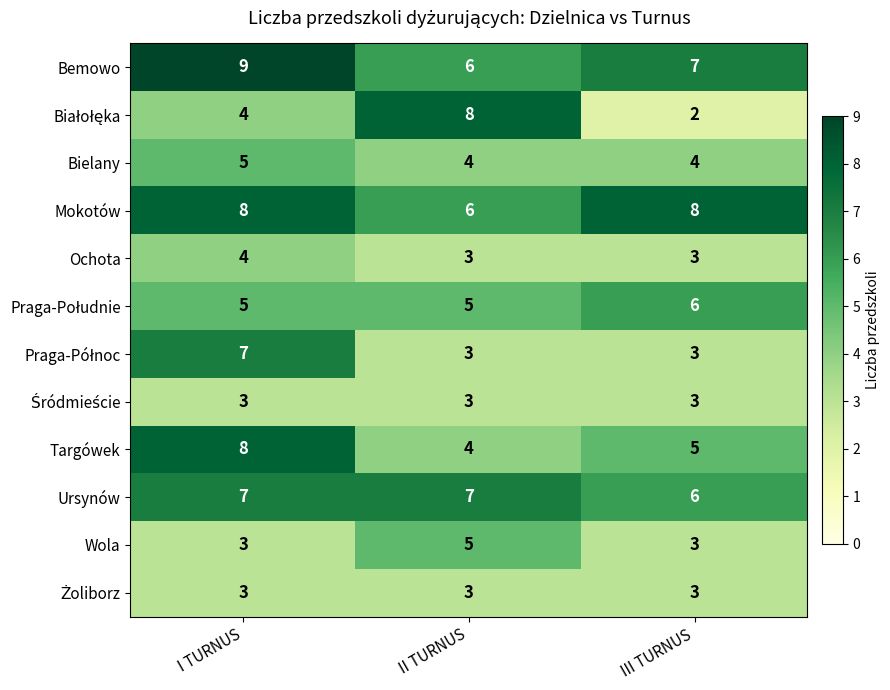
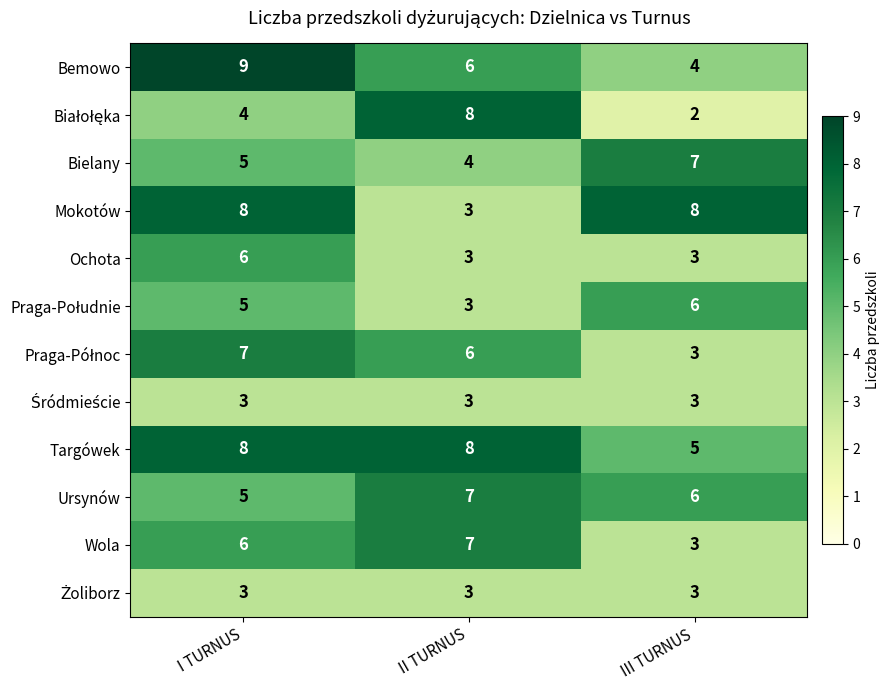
  {
    "Bemowo": {
      "I TURNUS": 9,
      "II TURNUS": 6,
-     "III TURNUS": 7
+     "III TURNUS": 4
    },
    "Białołęka": {
      "I TURNUS": 4,
      "II TURNUS": 8,
      "III TURNUS": 2
    },
    "Bielany": {
      "I TURNUS": 5,
      "II TURNUS": 4,
-     "III TURNUS": 4
+     "III TURNUS": 7
    },
    "Mokotów": {
      "I TURNUS": 8,
-     "II TURNUS": 6,
+     "II TURNUS": 3,
      "III TURNUS": 8
    },
    "Ochota": {
-     "I TURNUS": 4,
+     "I TURNUS": 6,
      "II TURNUS": 3,
      "III TURNUS": 3
    },
    "Praga-Południe": {
      "I TURNUS": 5,
-     "II TURNUS": 5,
+     "II TURNUS": 3,
      "III TURNUS": 6
    },
    "Praga-Północ": {
      "I TURNUS": 7,
-     "II TURNUS": 3,
+     "II TURNUS": 6,
      "III TURNUS": 3
    },
    "Śródmieście": {
      "I TURNUS": 3,
      "II TURNUS": 3,
      "III TURNUS": 3
    },
    "Targówek": {
      "I TURNUS": 8,
-     "II TURNUS": 4,
+     "II TURNUS": 8,
      "III TURNUS": 5
    },
    "Ursynów": {
-     "I TURNUS": 7,
+     "I TURNUS": 5,
      "II TURNUS": 7,
      "III TURNUS": 6
    },
    "Wola": {
-     "I TURNUS": 3,
-     "II TURNUS": 5,
+     "I TURNUS": 6,
+     "II TURNUS": 7,
      "III TURNUS": 3
    },
    "Żoliborz": {
      "I TURNUS": 3,
      "II TURNUS": 3,
      "III TURNUS": 3
    }
  }
